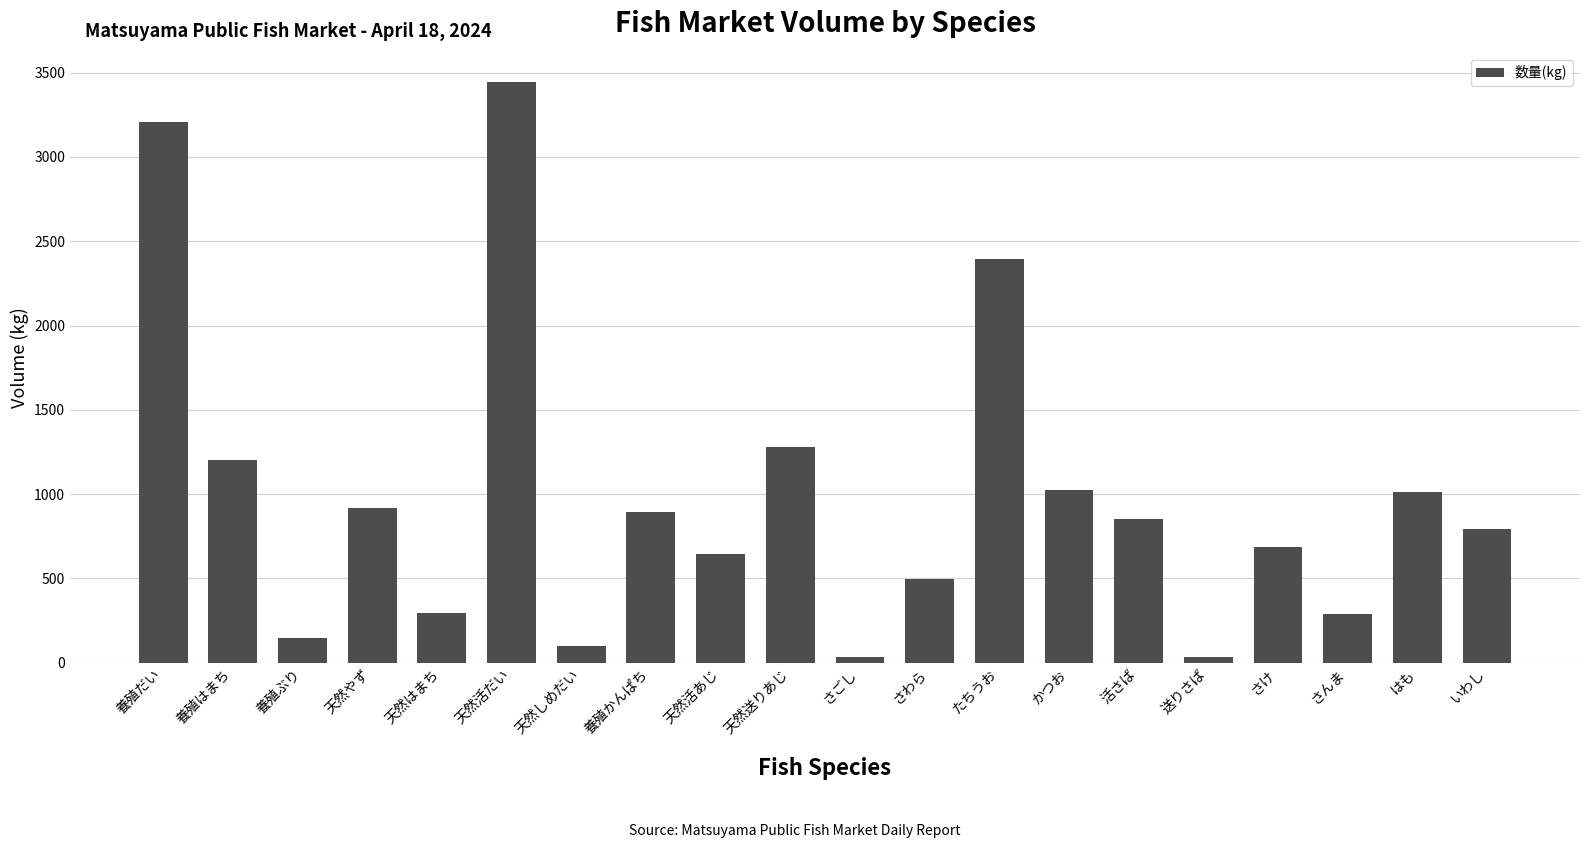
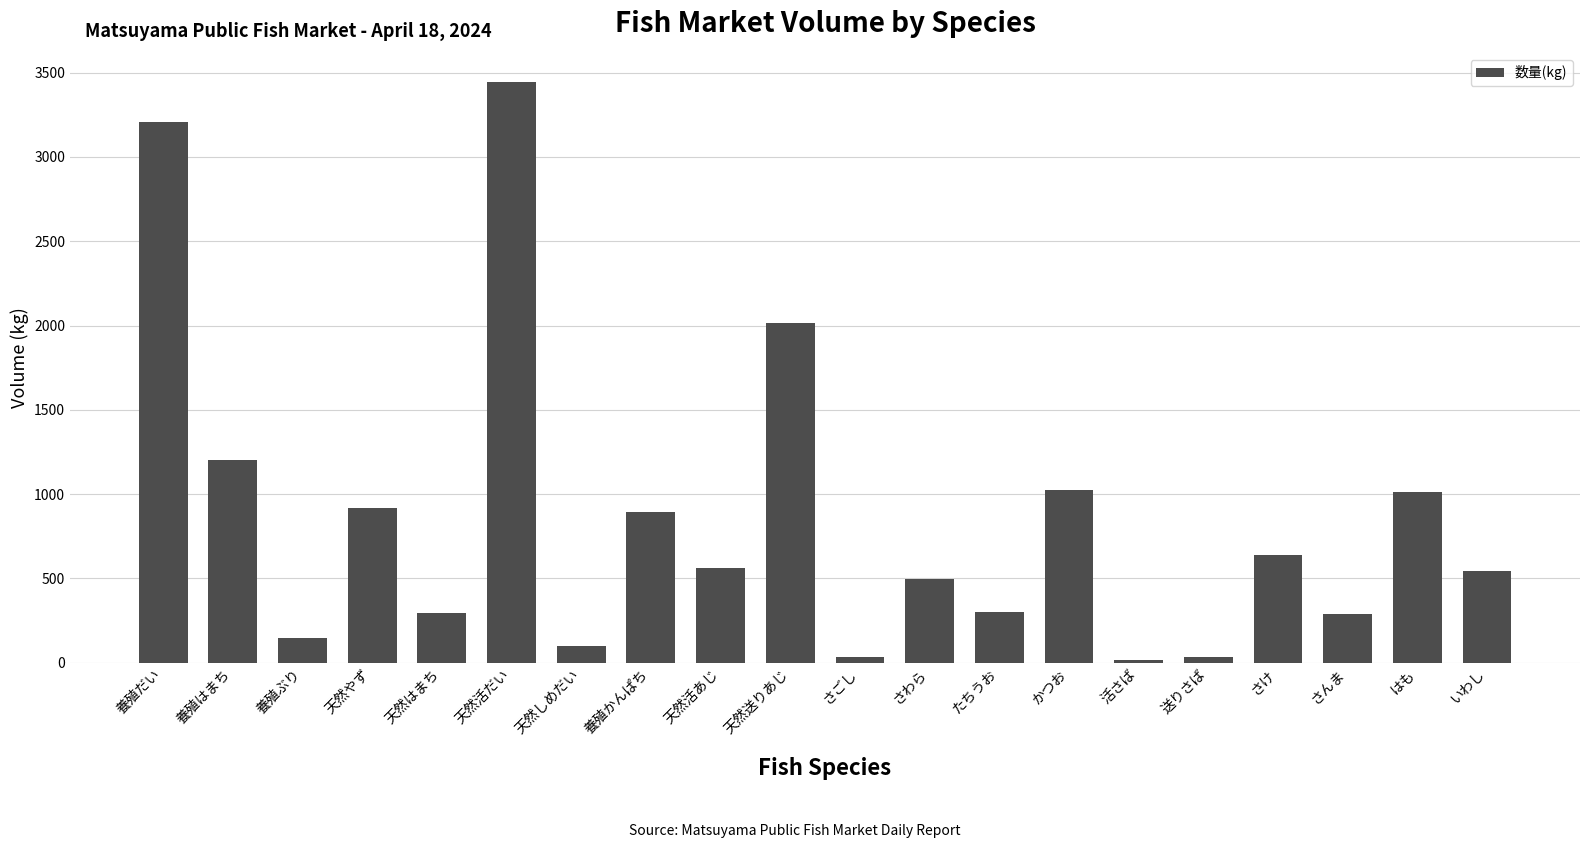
  {
    "養殖だい": 3210,
    "養殖はまち": 1200,
    "養殖ぶり": 150,
    "天然やず": 920,
    "天然はまち": 290,
    "天然活だい": 3450,
    "天然しめだい": 100,
    "養殖かんぱち": 890,
-   "天然活あじ": 640,
-   "天然送りあじ": 1280,
+   "天然活あじ": 560,
+   "天然送りあじ": 2020,
    "さごし": 30,
    "さわら": 500,
-   "たちうお": 2390,
+   "たちうお": 300,
    "かつお": 1020,
-   "活さば": 850,
+   "活さば": 10,
    "送りさば": 30,
-   "さけ": 690,
+   "さけ": 640,
    "さんま": 290,
    "はも": 1010,
-   "いわし": 790
+   "いわし": 540
  }
